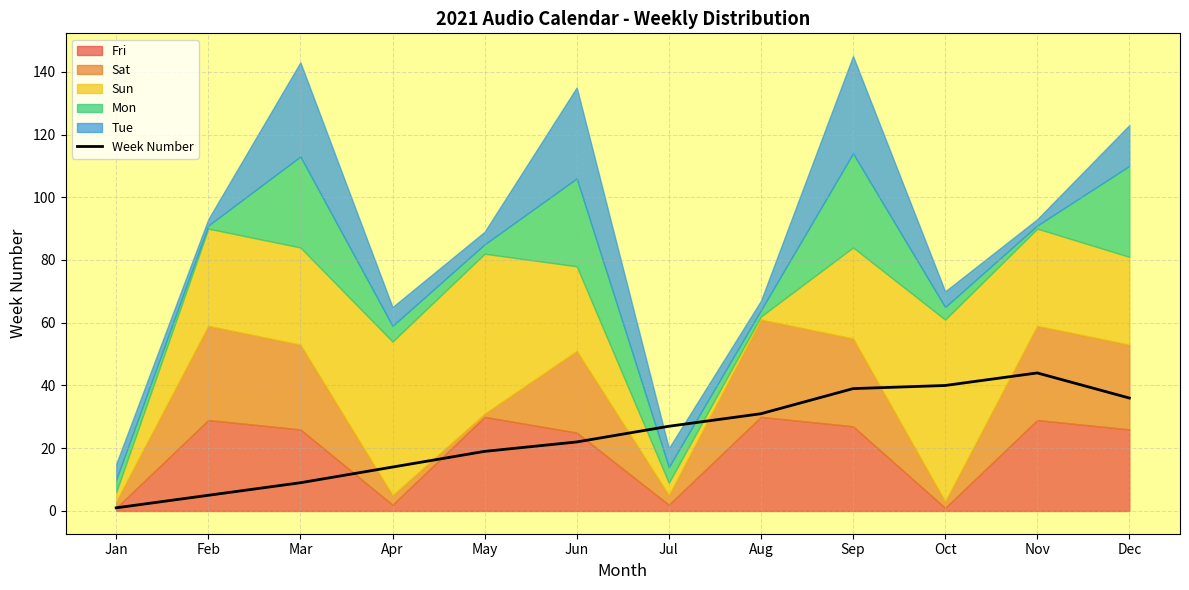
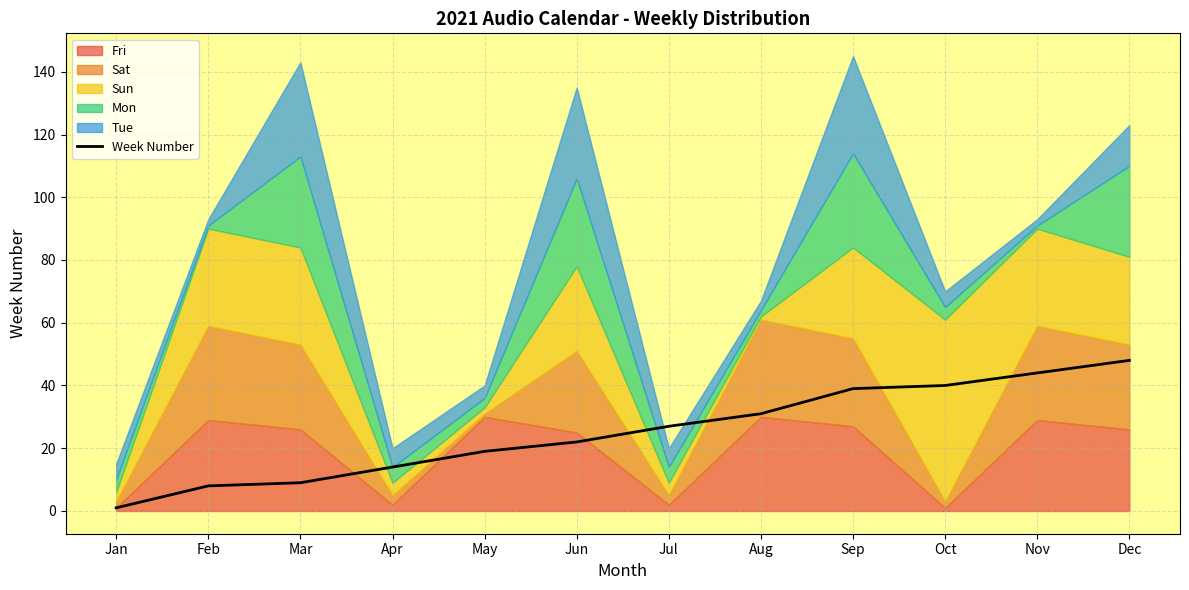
  {
    "Week Number": {
-     "Feb": 5,
+     "Feb": 8,
      "Mar": 9,
      "May": 19,
      "Jun": 22,
      "Jul": 27,
      "Aug": 31,
      "Sep": 39,
      "Oct": 40,
      "Nov": 44,
-     "Dec": 36
+     "Dec": 48
    },
    "Sun": {
      "Jan": 3,
      "Feb": 31,
      "Mar": 31,
-     "Apr": 49,
-     "May": 51,
+     "Apr": 4,
+     "May": 2,
      "Jun": 27,
      "Jul": 4,
      "Aug": 1,
      "Sep": 29,
      "Oct": 58,
      "Nov": 31,
      "Dec": 28
    },
    "Mon": {
      "Jan": 4,
      "Feb": 1,
      "Mar": 29,
      "May": 3,
      "Jun": 28,
      "Jul": 5,
      "Aug": 2,
      "Sep": 30,
      "Oct": 4,
      "Nov": 1,
      "Dec": 29
    },
    "Tue": {
      "Jan": 5,
      "Feb": 2,
      "Mar": 30,
      "Apr": 6,
      "May": 4,
      "Jun": 29,
      "Jul": 6,
      "Aug": 3,
      "Sep": 31,
      "Oct": 5,
      "Nov": 2,
      "Dec": 13
    }
  }
